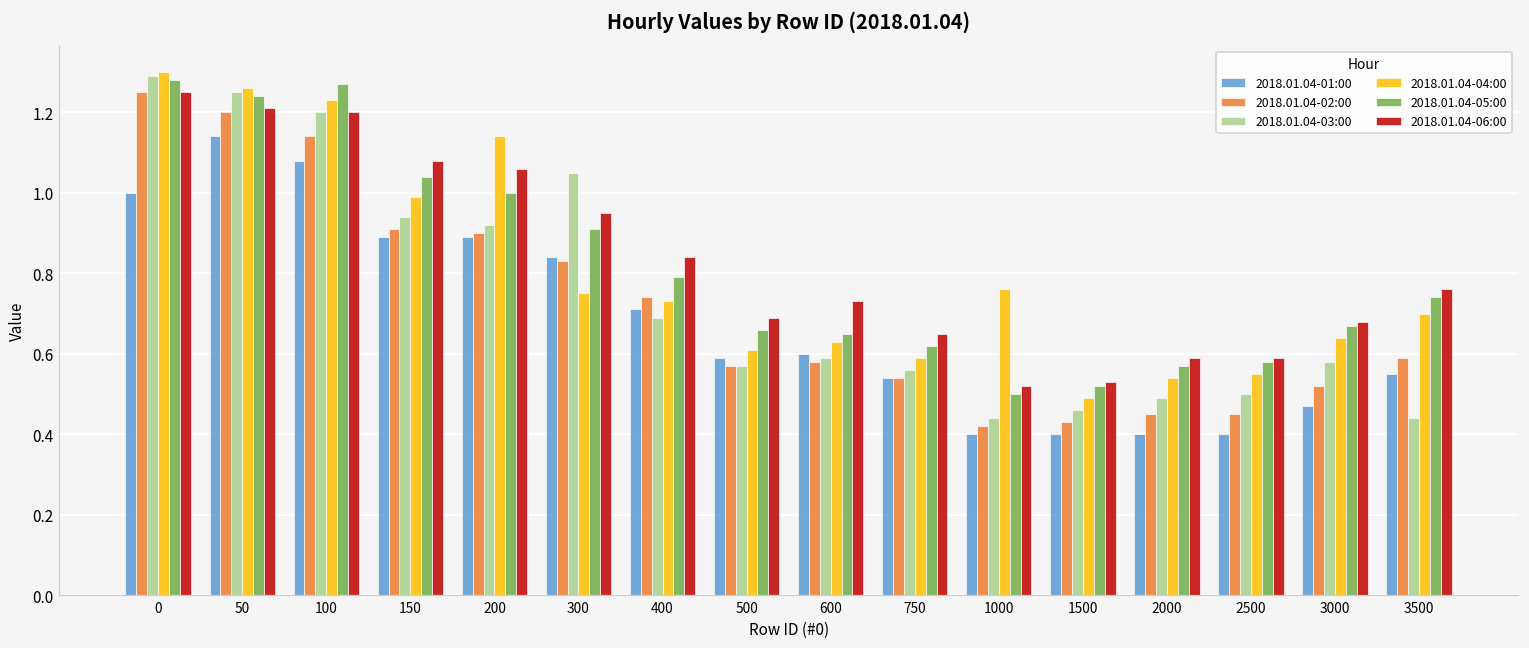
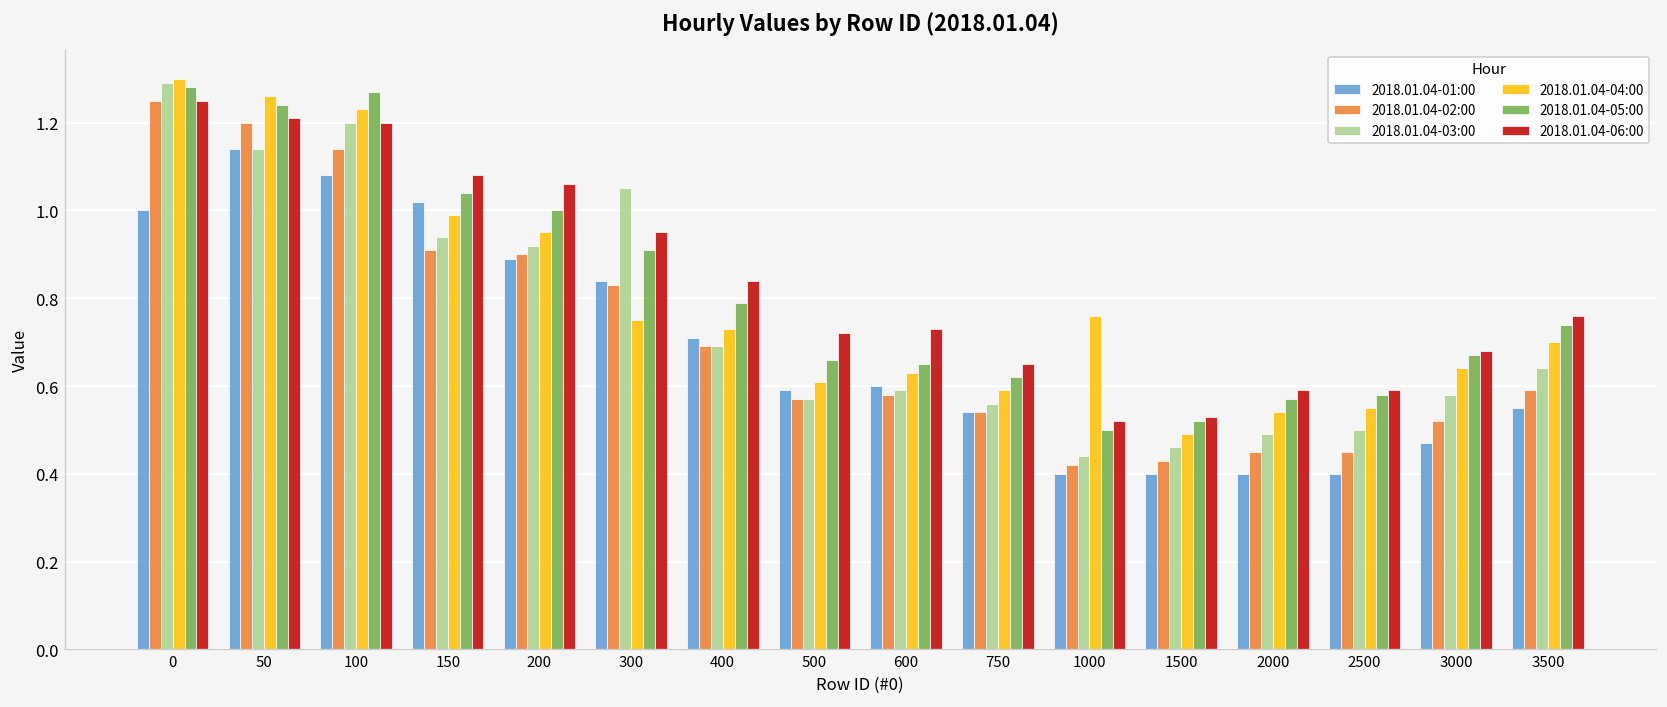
  {
    "2018.01.04-01:00": {
      "0": 1.00,
      "50": 1.14,
      "100": 1.08,
-     "150": 0.89,
+     "150": 1.02,
      "200": 0.89,
      "300": 0.84,
      "400": 0.71,
      "500": 0.59,
      "600": 0.60,
      "750": 0.54,
      "1000": 0.40,
      "1500": 0.40,
      "2000": 0.40,
      "2500": 0.40,
      "3000": 0.47,
      "3500": 0.55
    },
    "2018.01.04-02:00": {
      "0": 1.25,
      "50": 1.20,
      "100": 1.14,
      "150": 0.91,
      "200": 0.90,
      "300": 0.83,
-     "400": 0.74,
+     "400": 0.69,
      "500": 0.57,
      "600": 0.58,
      "750": 0.54,
      "1000": 0.42,
      "1500": 0.43,
      "2000": 0.45,
      "2500": 0.45,
      "3000": 0.52,
      "3500": 0.59
    },
    "2018.01.04-03:00": {
      "0": 1.29,
-     "50": 1.25,
+     "50": 1.14,
      "100": 1.20,
      "150": 0.94,
      "200": 0.92,
      "300": 1.05,
      "400": 0.69,
      "500": 0.57,
      "600": 0.59,
      "750": 0.56,
      "1000": 0.44,
      "1500": 0.46,
      "2000": 0.49,
      "2500": 0.50,
      "3000": 0.58,
-     "3500": 0.44
+     "3500": 0.64
    },
    "2018.01.04-04:00": {
      "0": 1.30,
      "50": 1.26,
      "100": 1.23,
      "150": 0.99,
-     "200": 1.14,
+     "200": 0.95,
      "300": 0.75,
      "400": 0.73,
      "500": 0.61,
      "600": 0.63,
      "750": 0.59,
      "1000": 0.76,
      "1500": 0.49,
      "2000": 0.54,
      "2500": 0.55,
      "3000": 0.64,
      "3500": 0.70
    },
    "2018.01.04-05:00": {
      "0": 1.28,
      "50": 1.24,
      "100": 1.27,
      "150": 1.04,
      "200": 1.00,
      "300": 0.91,
      "400": 0.79,
      "500": 0.66,
      "600": 0.65,
      "750": 0.62,
      "1000": 0.50,
      "1500": 0.52,
      "2000": 0.57,
      "2500": 0.58,
      "3000": 0.67,
      "3500": 0.74
    },
    "2018.01.04-06:00": {
      "0": 1.25,
      "50": 1.21,
      "100": 1.20,
      "150": 1.08,
      "200": 1.06,
      "300": 0.95,
      "400": 0.84,
-     "500": 0.69,
+     "500": 0.72,
      "600": 0.73,
      "750": 0.65,
      "1000": 0.52,
      "1500": 0.53,
      "2000": 0.59,
      "2500": 0.59,
      "3000": 0.68,
      "3500": 0.76
    }
  }
